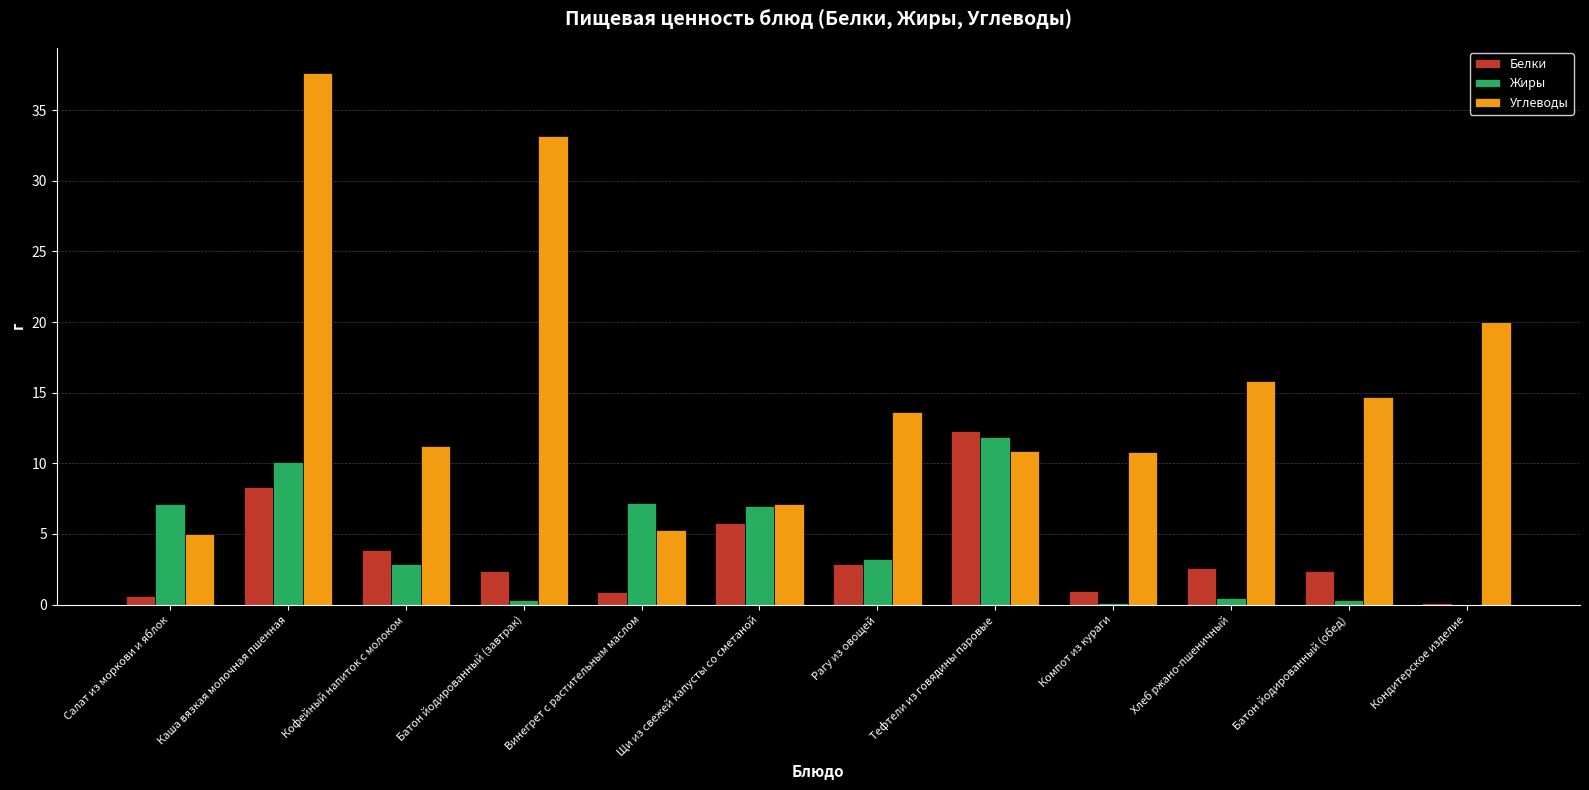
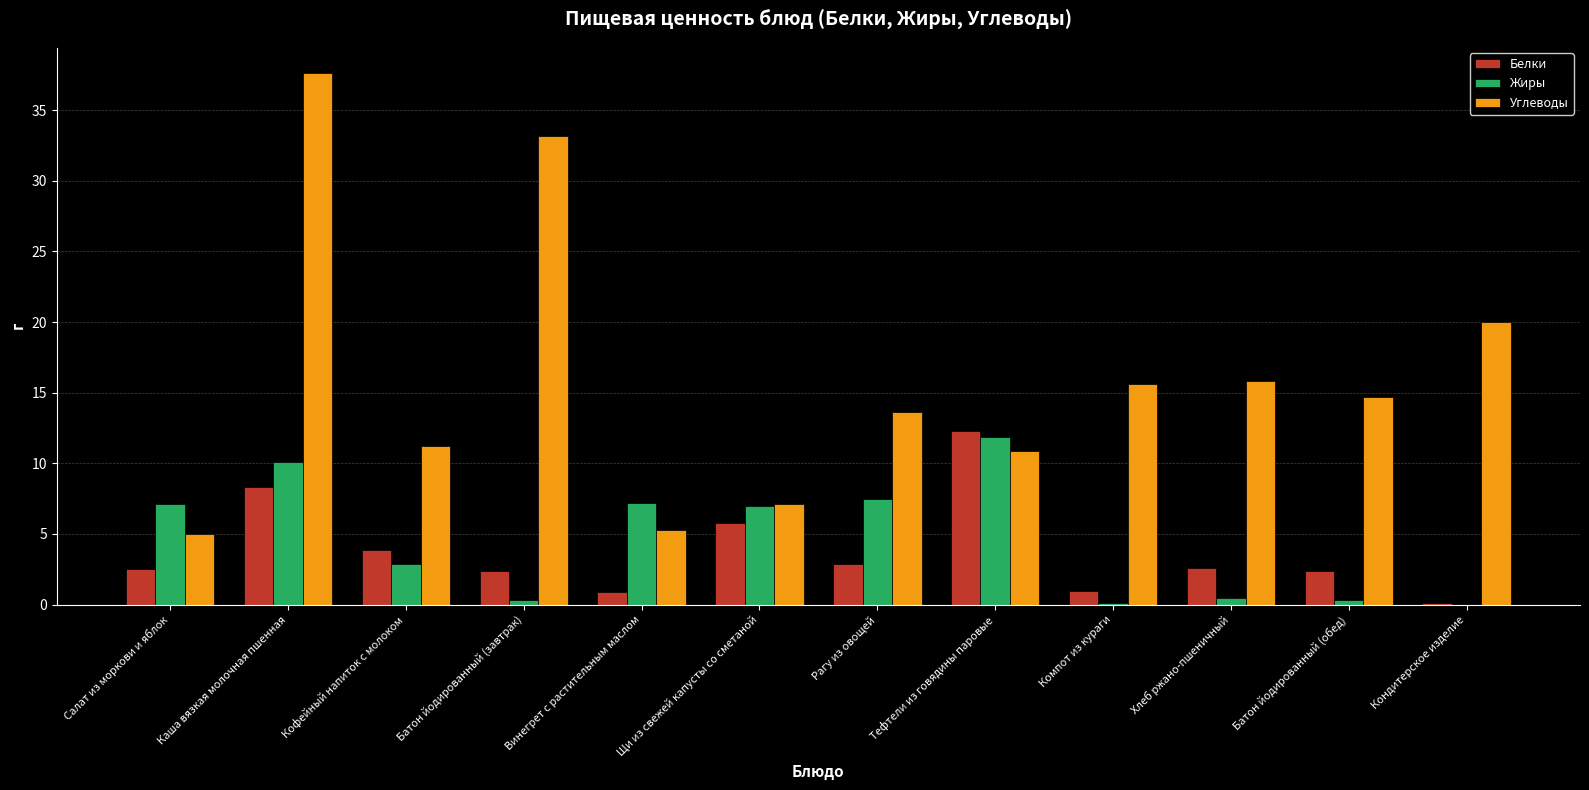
  {
    "Белки": {
-     "Салат из моркови и яблок": 0.6,
+     "Салат из моркови и яблок": 2.5,
      "Каша вязкая молочная пшенная": 8.3,
      "Кофейный напиток с молоком": 3.9,
      "Батон йодированный (завтрак)": 2.4,
      "Винегрет с растительным маслом": 0.9,
      "Щи из свежей капусты со сметаной": 5.8,
      "Рагу из овощей": 2.9,
      "Тефтели из говядины паровые": 12.3,
      "Компот из кураги": 1.0,
      "Хлеб ржано-пшеничный": 2.6,
      "Батон йодированный (обед)": 2.4
    },
    "Жиры": {
      "Салат из моркови и яблок": 7.1,
      "Каша вязкая молочная пшенная": 10.1,
      "Кофейный напиток с молоком": 2.9,
      "Батон йодированный (завтрак)": 0.3,
      "Винегрет с растительным маслом": 7.2,
      "Щи из свежей капусты со сметаной": 7.0,
-     "Рагу из овощей": 3.2,
+     "Рагу из овощей": 7.5,
      "Тефтели из говядины паровые": 11.9,
      "Хлеб ржано-пшеничный": 0.5,
      "Батон йодированный (обед)": 0.3,
      "Кондитерское изделие": 0.0
    },
    "Углеводы": {
      "Салат из моркови и яблок": 5.0,
      "Каша вязкая молочная пшенная": 37.6,
      "Кофейный напиток с молоком": 11.2,
      "Батон йодированный (завтрак)": 33.2,
      "Винегрет с растительным маслом": 5.3,
      "Щи из свежей капусты со сметаной": 7.1,
      "Рагу из овощей": 13.6,
      "Тефтели из говядины паровые": 10.9,
-     "Компот из кураги": 10.8,
+     "Компот из кураги": 15.6,
      "Хлеб ржано-пшеничный": 15.8,
      "Батон йодированный (обед)": 14.7,
      "Кондитерское изделие": 20.0
    }
  }
